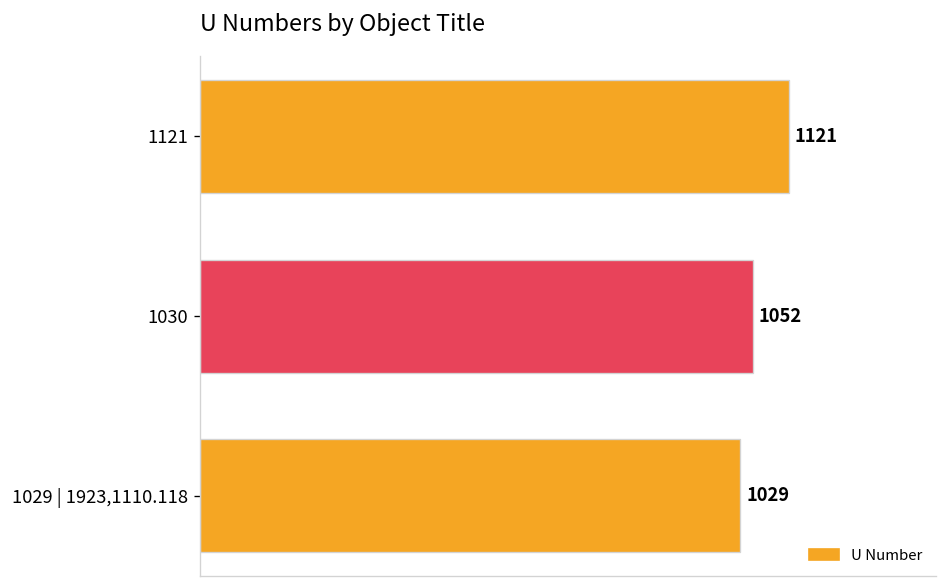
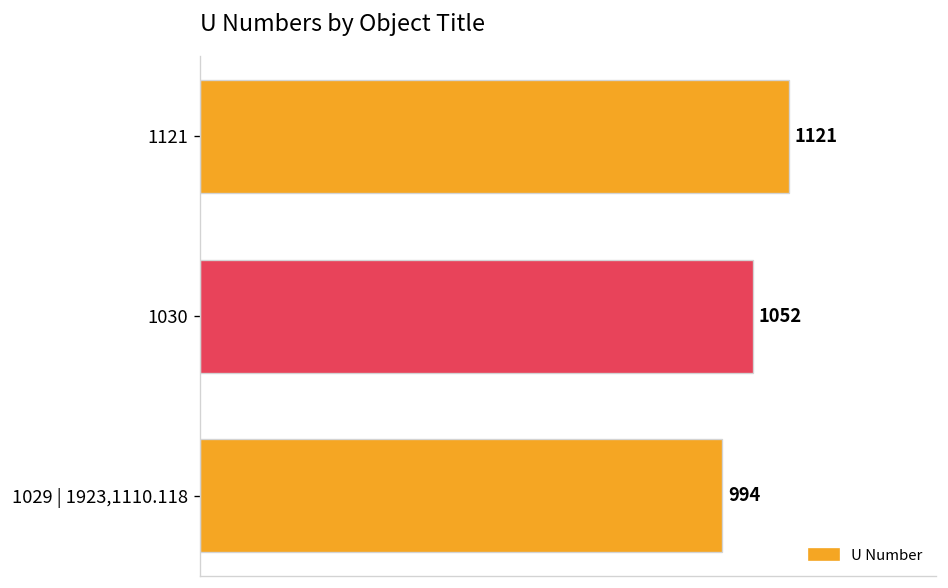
  {
    "1121": 1121,
    "1030": 1052,
-   "1029 | 1923,1110.118": 1029
+   "1029 | 1923,1110.118": 994
  }
